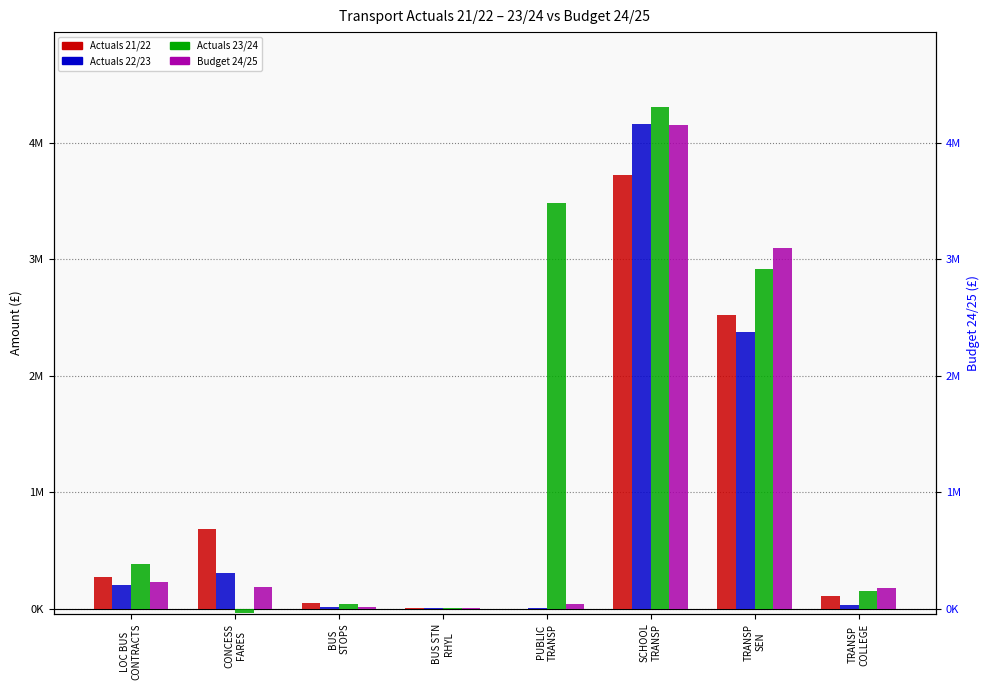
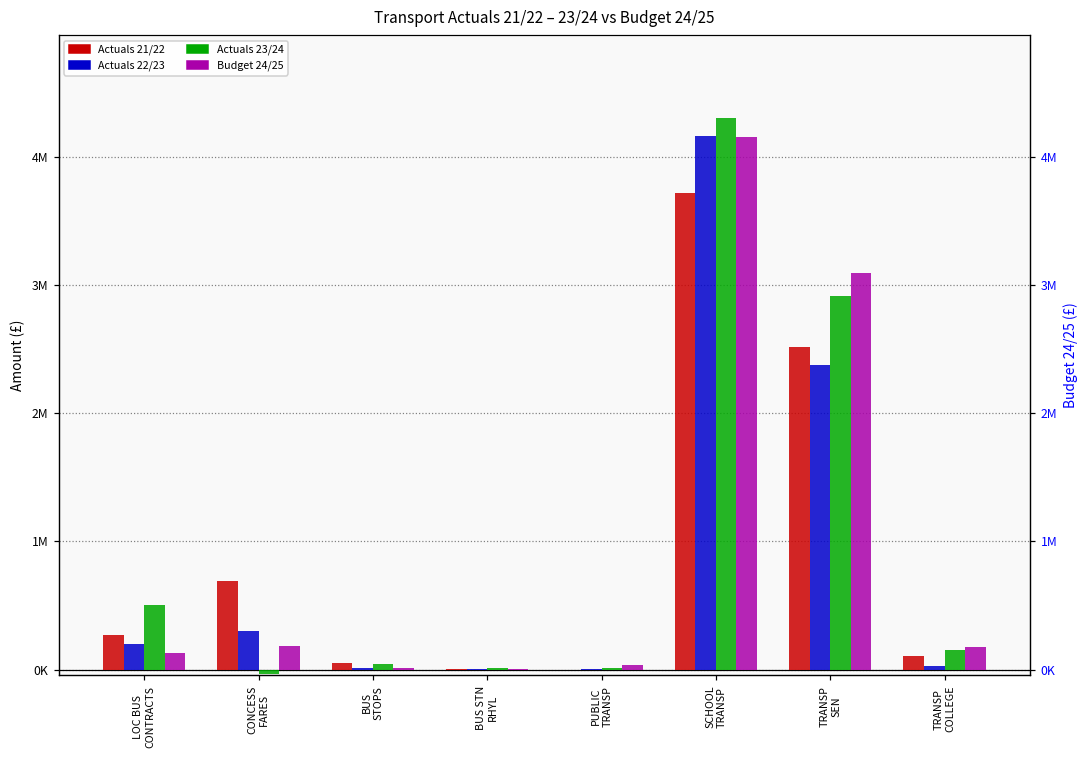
  {
    "Actuals 21/22": {
      "LOC BUS CONTRACTS": 270000,
      "CONCESS FARES": 690000,
      "BUS STOPS": 50000,
      "SCHOOL TRANSP": 3720000,
      "TRANSP SEN": 2520000,
      "TRANSP COLLEGE": 110000
    },
    "Actuals 22/23": {
      "LOC BUS CONTRACTS": 200000,
      "CONCESS FARES": 300000,
      "SCHOOL TRANSP": 4160000,
      "TRANSP SEN": 2380000,
      "TRANSP COLLEGE": 30000
    },
    "Actuals 23/24": {
-     "LOC BUS CONTRACTS": 380000,
+     "LOC BUS CONTRACTS": 510000,
      "CONCESS FARES": -40000,
      "BUS STOPS": 40000,
-     "PUBLIC TRANSP": 3490000,
+     "PUBLIC TRANSP": 10000,
      "SCHOOL TRANSP": 4300000,
      "TRANSP SEN": 2910000,
      "TRANSP COLLEGE": 150000
    },
    "Budget 24/25": {
-     "LOC BUS CONTRACTS": 230000,
+     "LOC BUS CONTRACTS": 130000,
      "CONCESS FARES": 190000,
      "PUBLIC TRANSP": 40000,
      "SCHOOL TRANSP": 4150000,
      "TRANSP SEN": 3100000,
      "TRANSP COLLEGE": 180000
    }
  }
